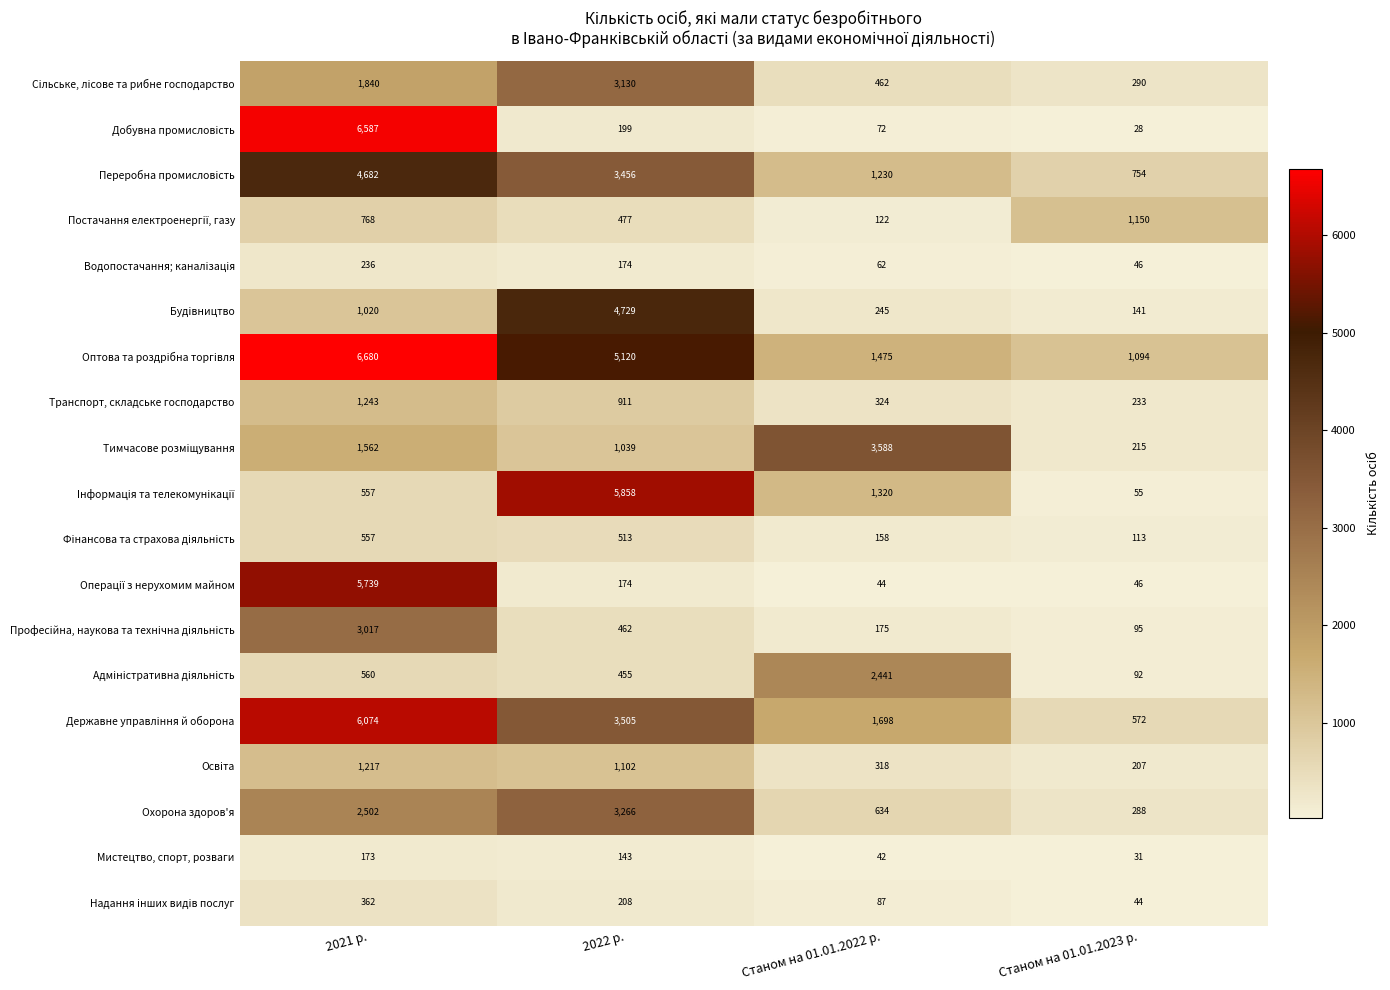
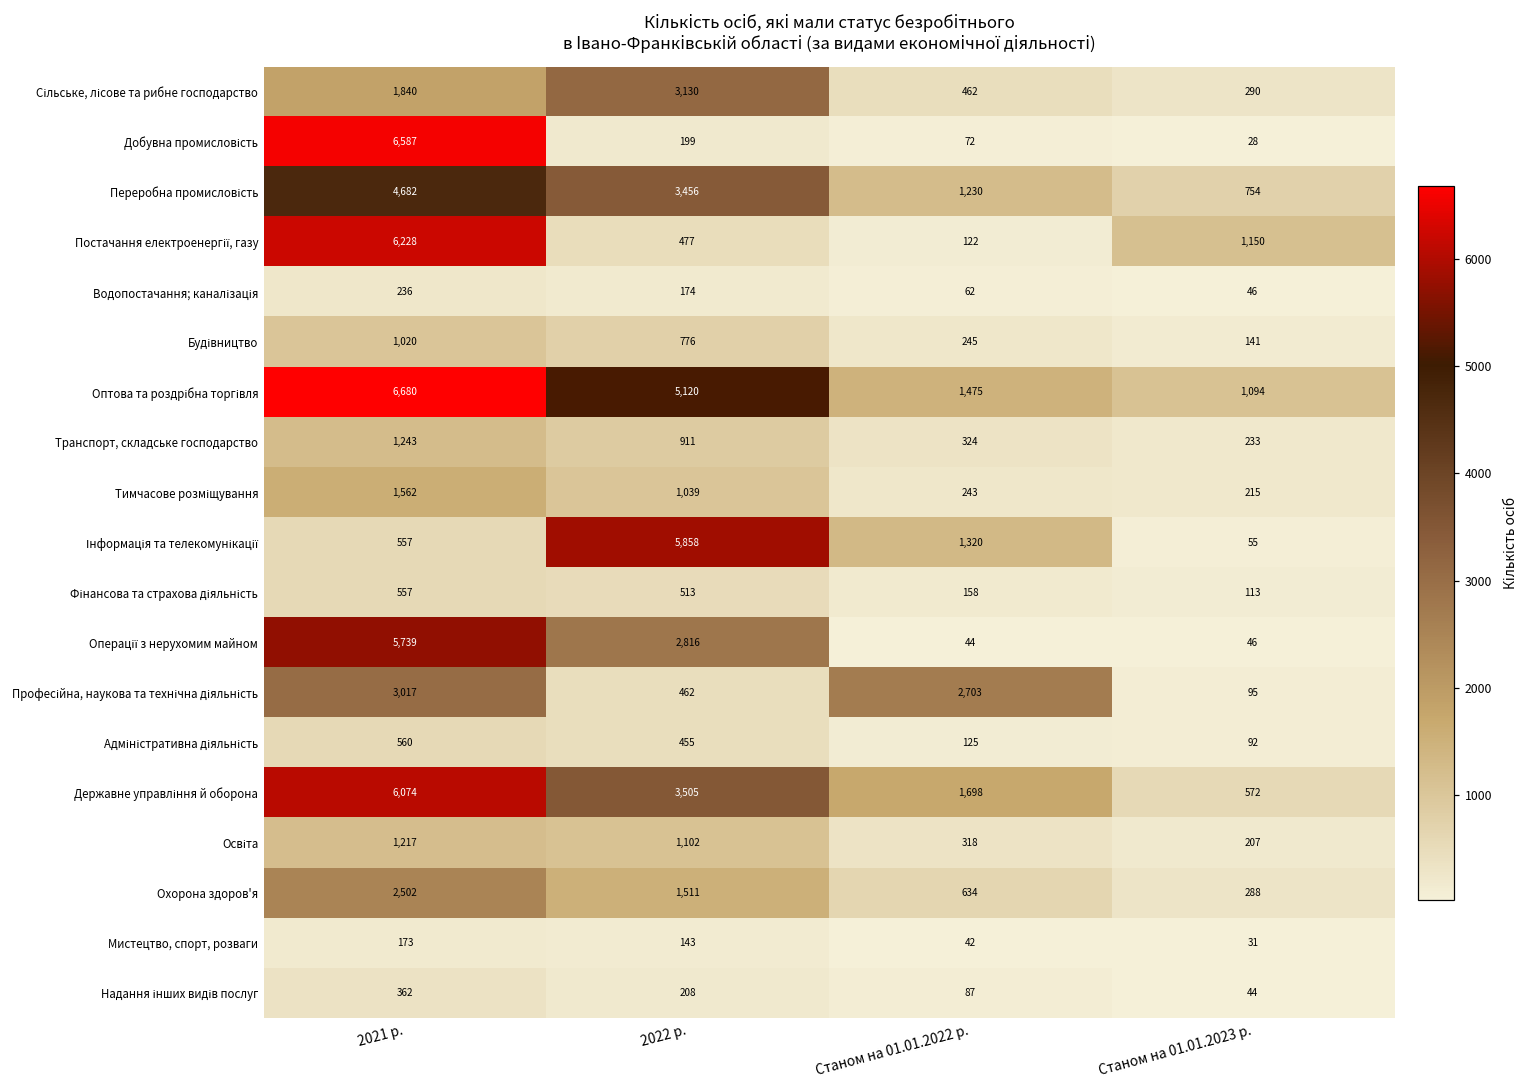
  {
    "Сільське, лісове та рибне господарство": {
      "2021 р.": "1,840",
      "2022 р.": "3,130",
      "Станом на 01.01.2022 р.": "462",
      "Станом на 01.01.2023 р.": "290"
    },
    "Добувна промисловість": {
      "2021 р.": "6,587",
      "2022 р.": "199",
      "Станом на 01.01.2022 р.": "72",
      "Станом на 01.01.2023 р.": "28"
    },
    "Переробна промисловість": {
      "2021 р.": "4,682",
      "2022 р.": "3,456",
      "Станом на 01.01.2022 р.": "1,230",
      "Станом на 01.01.2023 р.": "754"
    },
    "Постачання електроенергії, газу": {
-     "2021 р.": "768",
+     "2021 р.": "6,228",
      "2022 р.": "477",
      "Станом на 01.01.2022 р.": "122",
      "Станом на 01.01.2023 р.": "1,150"
    },
    "Водопостачання; каналізація": {
      "2021 р.": "236",
      "2022 р.": "174",
      "Станом на 01.01.2022 р.": "62",
      "Станом на 01.01.2023 р.": "46"
    },
    "Будівництво": {
      "2021 р.": "1,020",
-     "2022 р.": "4,729",
+     "2022 р.": "776",
      "Станом на 01.01.2022 р.": "245",
      "Станом на 01.01.2023 р.": "141"
    },
    "Оптова та роздрібна торгівля": {
      "2021 р.": "6,680",
      "2022 р.": "5,120",
      "Станом на 01.01.2022 р.": "1,475",
      "Станом на 01.01.2023 р.": "1,094"
    },
    "Транспорт, складське господарство": {
      "2021 р.": "1,243",
      "2022 р.": "911",
      "Станом на 01.01.2022 р.": "324",
      "Станом на 01.01.2023 р.": "233"
    },
    "Тимчасове розміщування": {
      "2021 р.": "1,562",
      "2022 р.": "1,039",
-     "Станом на 01.01.2022 р.": "3,588",
+     "Станом на 01.01.2022 р.": "243",
      "Станом на 01.01.2023 р.": "215"
    },
    "Інформація та телекомунікації": {
      "2021 р.": "557",
      "2022 р.": "5,858",
      "Станом на 01.01.2022 р.": "1,320",
      "Станом на 01.01.2023 р.": "55"
    },
    "Фінансова та страхова діяльність": {
      "2021 р.": "557",
      "2022 р.": "513",
      "Станом на 01.01.2022 р.": "158",
      "Станом на 01.01.2023 р.": "113"
    },
    "Операції з нерухомим майном": {
      "2021 р.": "5,739",
-     "2022 р.": "174",
+     "2022 р.": "2,816",
      "Станом на 01.01.2022 р.": "44",
      "Станом на 01.01.2023 р.": "46"
    },
    "Професійна, наукова та технічна діяльність": {
      "2021 р.": "3,017",
      "2022 р.": "462",
-     "Станом на 01.01.2022 р.": "175",
+     "Станом на 01.01.2022 р.": "2,703",
      "Станом на 01.01.2023 р.": "95"
    },
    "Адміністративна діяльність": {
      "2021 р.": "560",
      "2022 р.": "455",
-     "Станом на 01.01.2022 р.": "2,441",
+     "Станом на 01.01.2022 р.": "125",
      "Станом на 01.01.2023 р.": "92"
    },
    "Державне управління й оборона": {
      "2021 р.": "6,074",
      "2022 р.": "3,505",
      "Станом на 01.01.2022 р.": "1,698",
      "Станом на 01.01.2023 р.": "572"
    },
    "Освіта": {
      "2021 р.": "1,217",
      "2022 р.": "1,102",
      "Станом на 01.01.2022 р.": "318",
      "Станом на 01.01.2023 р.": "207"
    },
    "Охорона здоров'я": {
      "2021 р.": "2,502",
-     "2022 р.": "3,266",
+     "2022 р.": "1,511",
      "Станом на 01.01.2022 р.": "634",
      "Станом на 01.01.2023 р.": "288"
    },
    "Мистецтво, спорт, розваги": {
      "2021 р.": "173",
      "2022 р.": "143",
      "Станом на 01.01.2022 р.": "42",
      "Станом на 01.01.2023 р.": "31"
    },
    "Надання інших видів послуг": {
      "2021 р.": "362",
      "2022 р.": "208",
      "Станом на 01.01.2022 р.": "87",
      "Станом на 01.01.2023 р.": "44"
    }
  }
